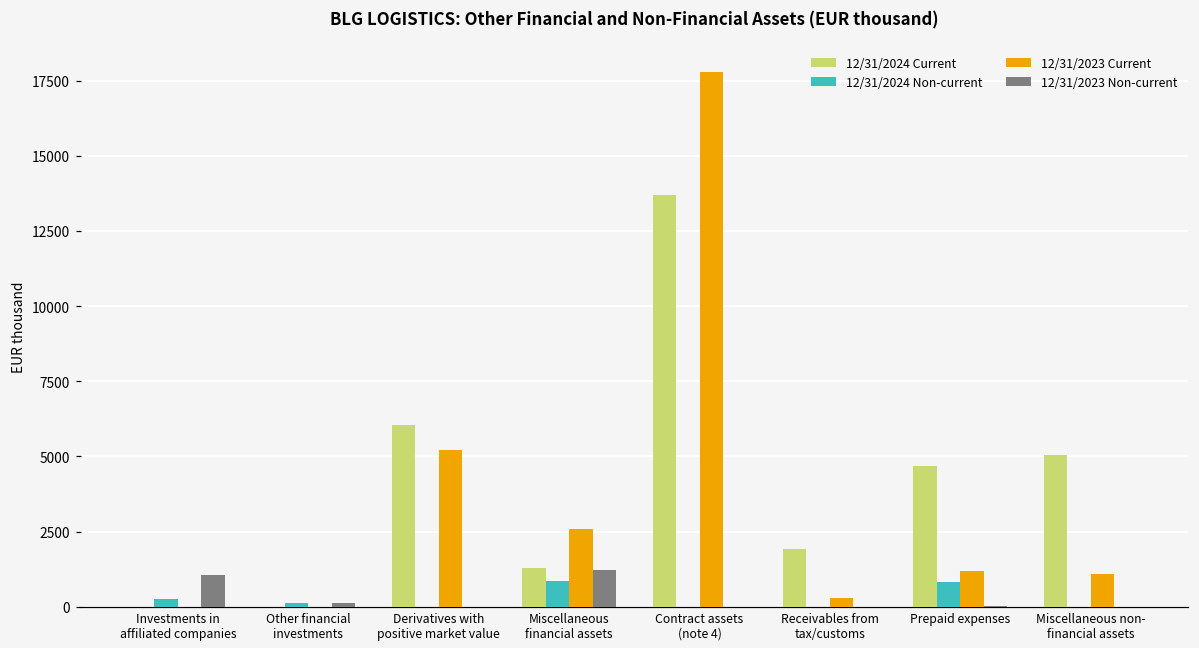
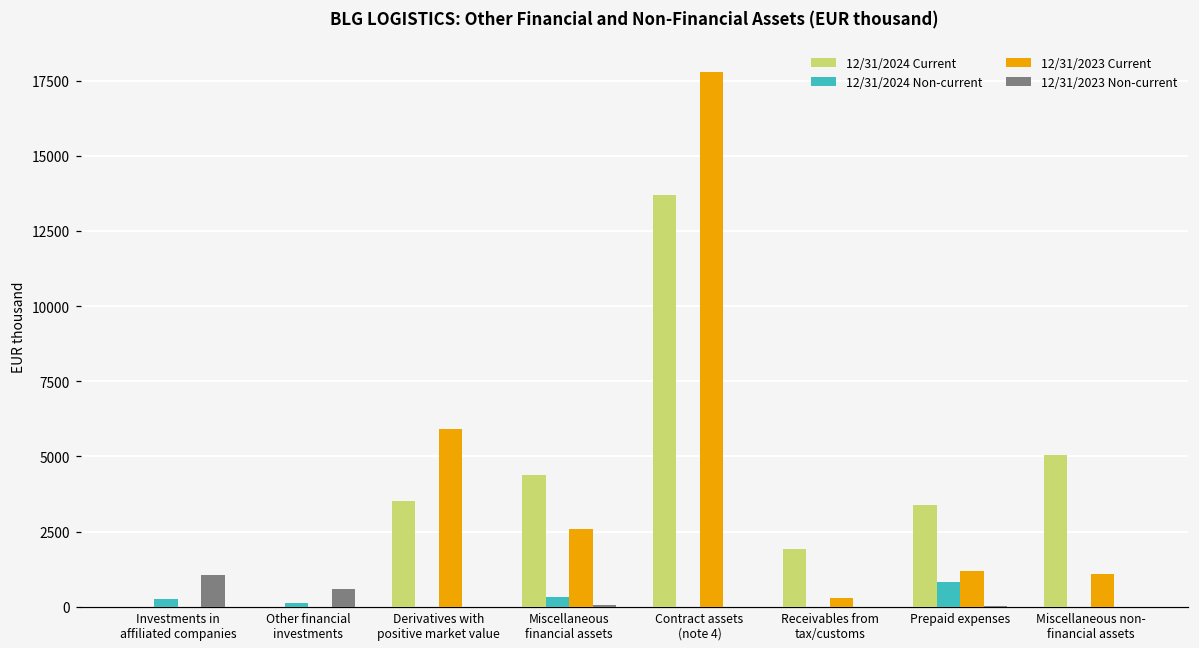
  {
    "12/31/2024 Current": {
      "Investments in affiliated companies": 0,
      "Other financial investments": 0,
-     "Derivatives with positive market value": 6100,
-     "Miscellaneous financial assets": 1300,
+     "Derivatives with positive market value": 3500,
+     "Miscellaneous financial assets": 4400,
      "Contract assets (note 4)": 13700,
      "Receivables from tax/customs": 1900,
-     "Prepaid expenses": 4700,
+     "Prepaid expenses": 3400,
      "Miscellaneous non- financial assets": 5000
    },
    "12/31/2024 Non-current": {
      "Investments in affiliated companies": 300,
      "Other financial investments": 100,
      "Derivatives with positive market value": 0,
-     "Miscellaneous financial assets": 900,
+     "Miscellaneous financial assets": 300,
      "Contract assets (note 4)": 0,
      "Receivables from tax/customs": 0,
      "Prepaid expenses": 800,
      "Miscellaneous non- financial assets": 0
    },
    "12/31/2023 Current": {
      "Investments in affiliated companies": 0,
      "Other financial investments": 0,
-     "Derivatives with positive market value": 5200,
+     "Derivatives with positive market value": 5900,
      "Miscellaneous financial assets": 2600,
      "Contract assets (note 4)": 17800,
      "Receivables from tax/customs": 300,
      "Prepaid expenses": 1200,
      "Miscellaneous non- financial assets": 1100
    },
    "12/31/2023 Non-current": {
      "Investments in affiliated companies": 1000,
-     "Other financial investments": 100,
+     "Other financial investments": 600,
      "Derivatives with positive market value": 0,
-     "Miscellaneous financial assets": 1200,
+     "Miscellaneous financial assets": 100,
      "Contract assets (note 4)": 0,
      "Receivables from tax/customs": 0,
      "Miscellaneous non- financial assets": 0
    }
  }
